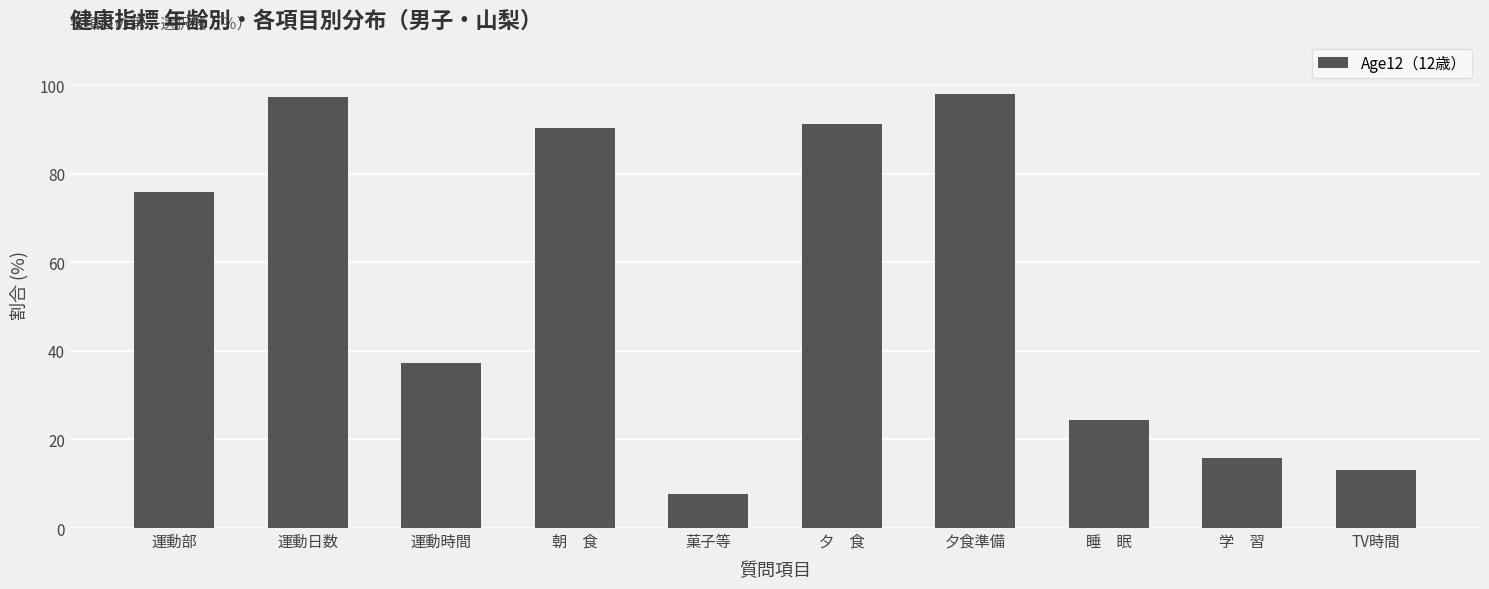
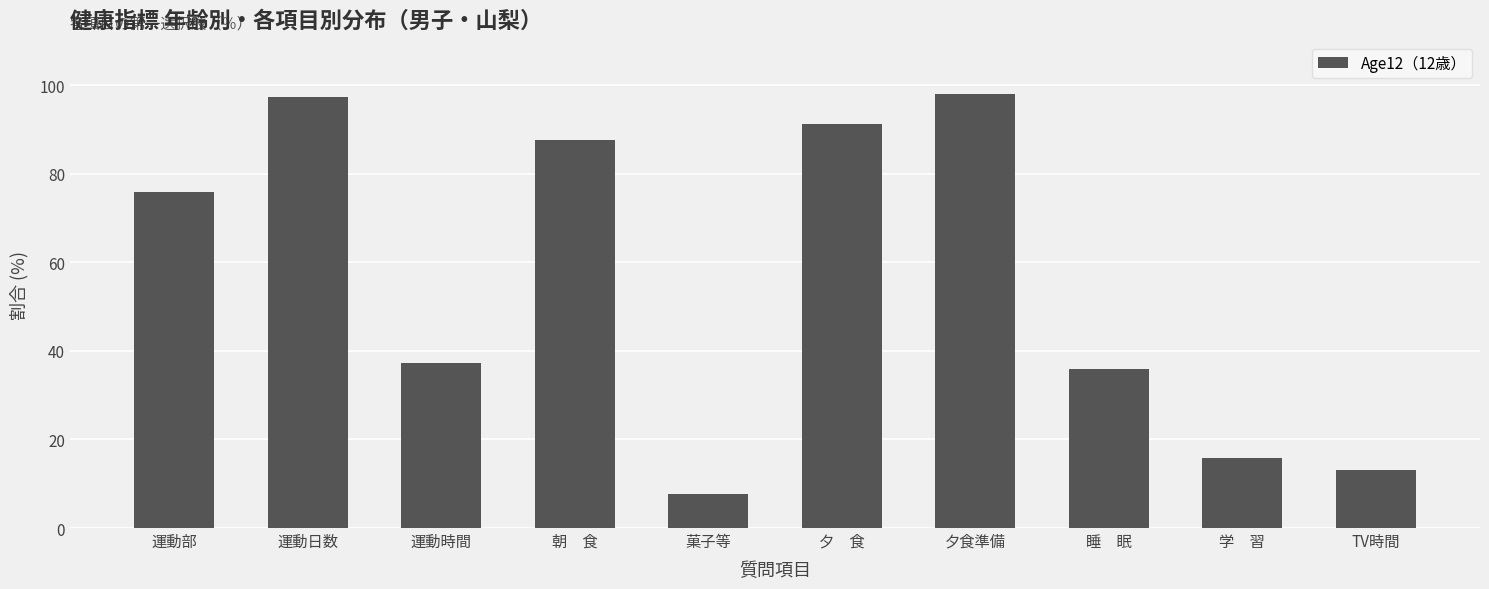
  {
    "運動部": 76,
    "運動日数": 97,
    "運動時間": 37,
-   "朝 食": 90,
+   "朝 食": 88,
    "菓子等": 8,
    "夕 食": 91,
    "夕食準備": 98,
-   "睡 眠": 24,
+   "睡 眠": 36,
    "学 習": 16,
    "TV時間": 13
  }
